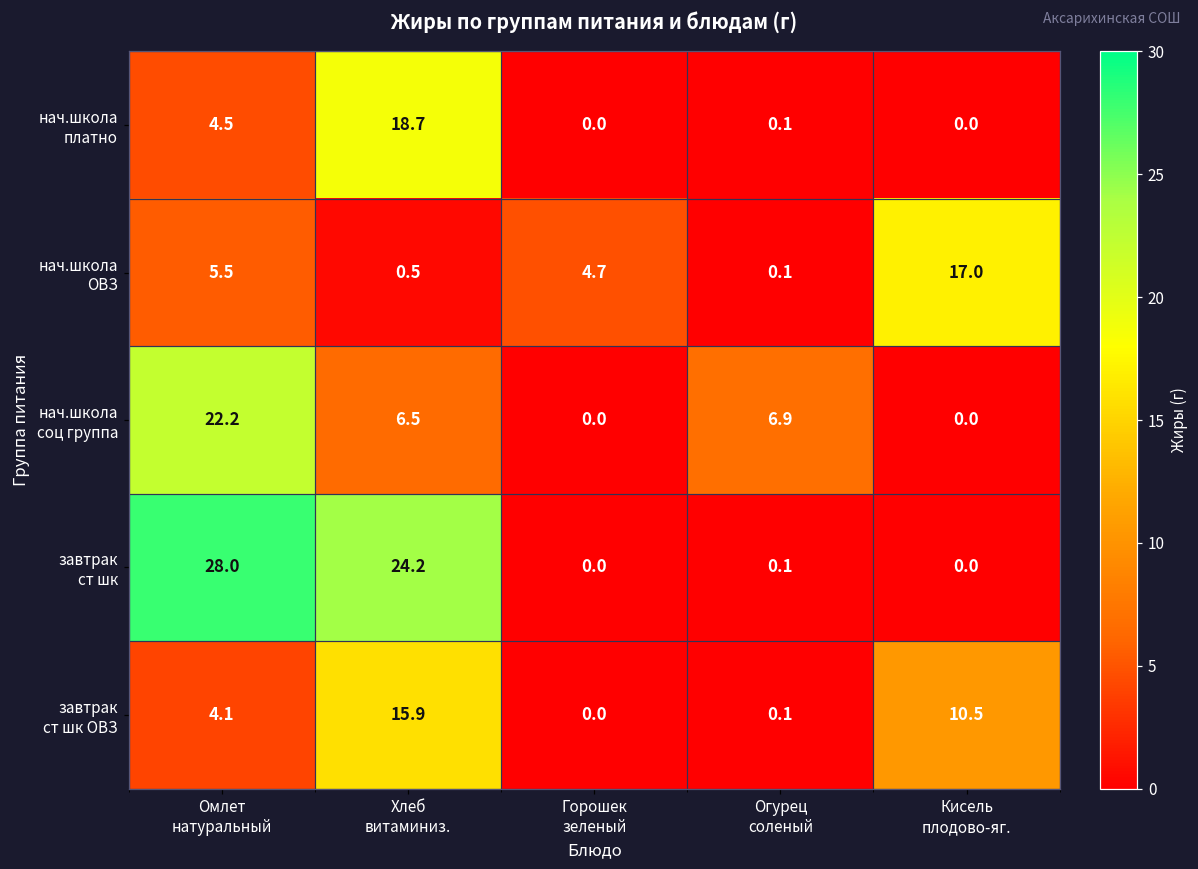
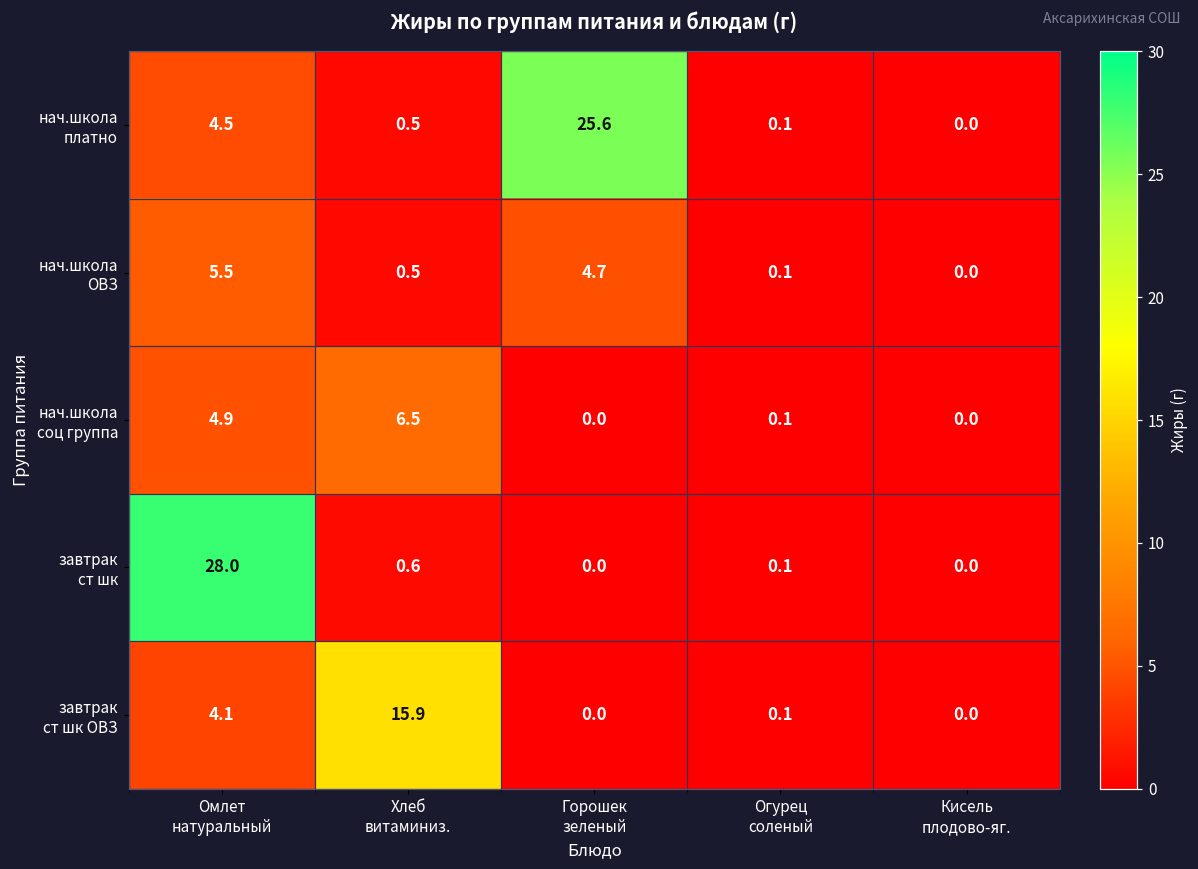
  {
    "нач.школа платно": {
      "Омлет натуральный": 4.5,
-     "Хлеб витаминиз.": 18.7,
-     "Горошек зеленый": 0.0,
+     "Хлеб витаминиз.": 0.5,
+     "Горошек зеленый": 25.6,
      "Огурец соленый": 0.1,
      "Кисель плодово-яг.": 0.0
    },
    "нач.школа ОВЗ": {
      "Омлет натуральный": 5.5,
      "Хлеб витаминиз.": 0.5,
      "Горошек зеленый": 4.7,
      "Огурец соленый": 0.1,
-     "Кисель плодово-яг.": 17.0
+     "Кисель плодово-яг.": 0.0
    },
    "нач.школа соц группа": {
-     "Омлет натуральный": 22.2,
+     "Омлет натуральный": 4.9,
      "Хлеб витаминиз.": 6.5,
      "Горошек зеленый": 0.0,
-     "Огурец соленый": 6.9,
+     "Огурец соленый": 0.1,
      "Кисель плодово-яг.": 0.0
    },
    "завтрак ст шк": {
      "Омлет натуральный": 28.0,
-     "Хлеб витаминиз.": 24.2,
+     "Хлеб витаминиз.": 0.6,
      "Горошек зеленый": 0.0,
      "Огурец соленый": 0.1,
      "Кисель плодово-яг.": 0.0
    },
    "завтрак ст шк ОВЗ": {
      "Омлет натуральный": 4.1,
      "Хлеб витаминиз.": 15.9,
      "Горошек зеленый": 0.0,
      "Огурец соленый": 0.1,
-     "Кисель плодово-яг.": 10.5
+     "Кисель плодово-яг.": 0.0
    }
  }
